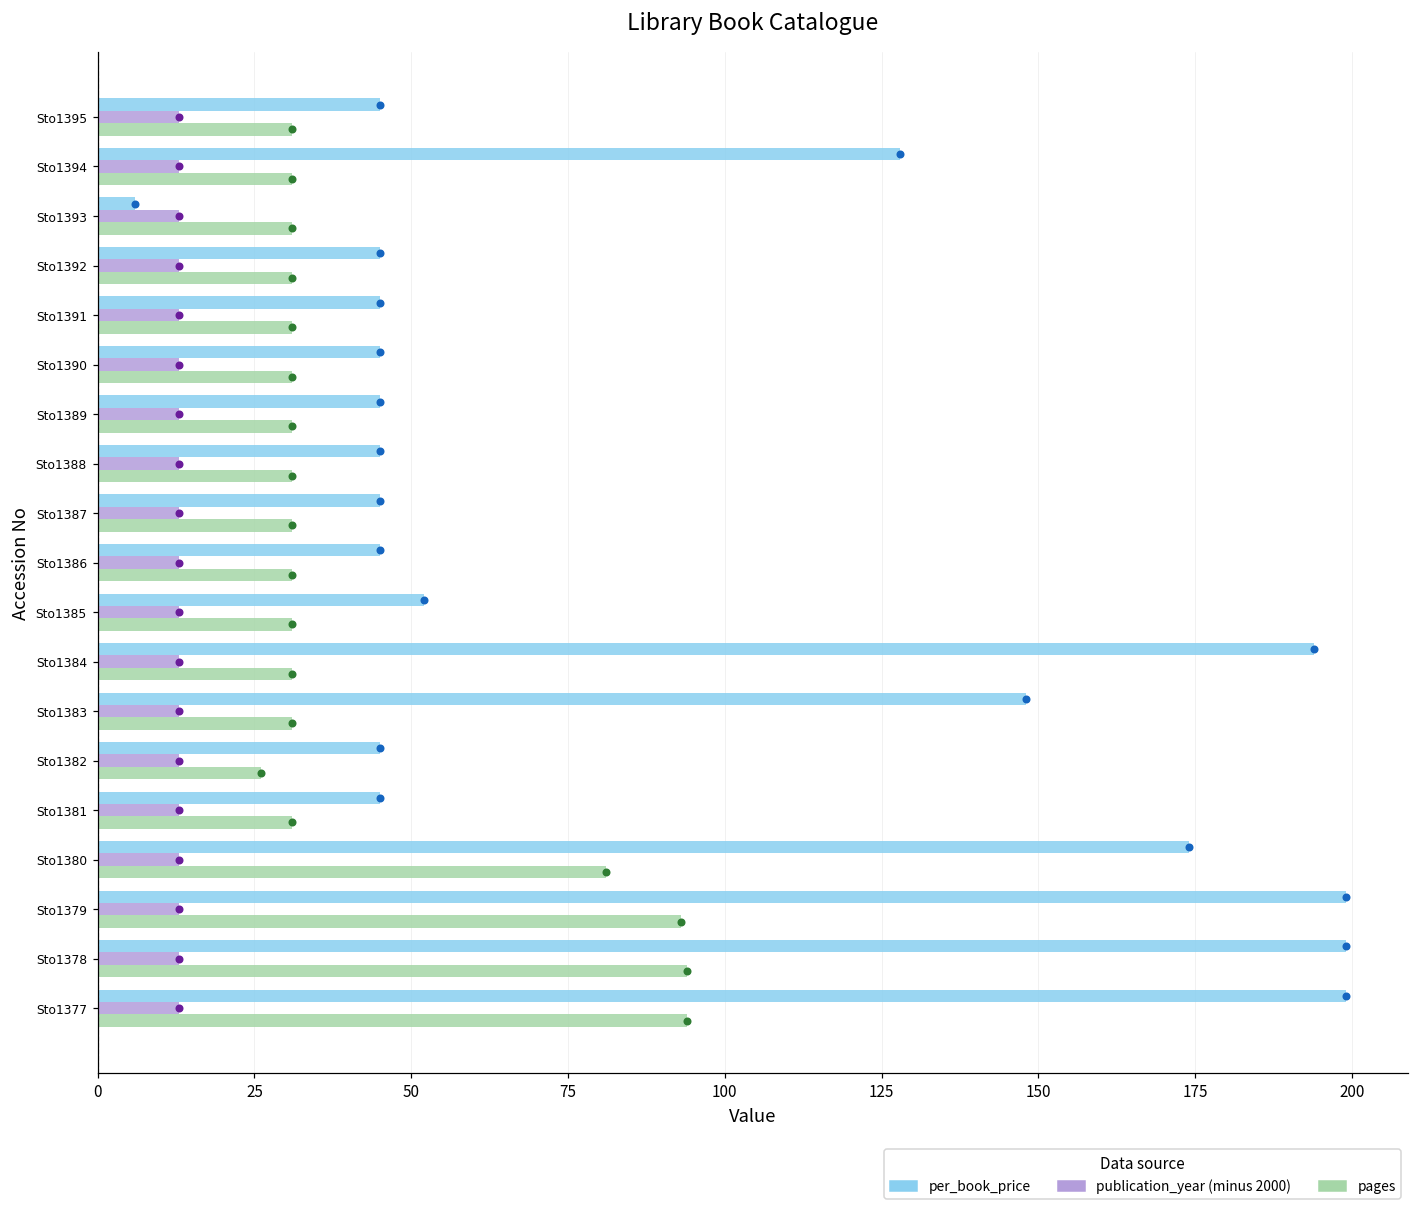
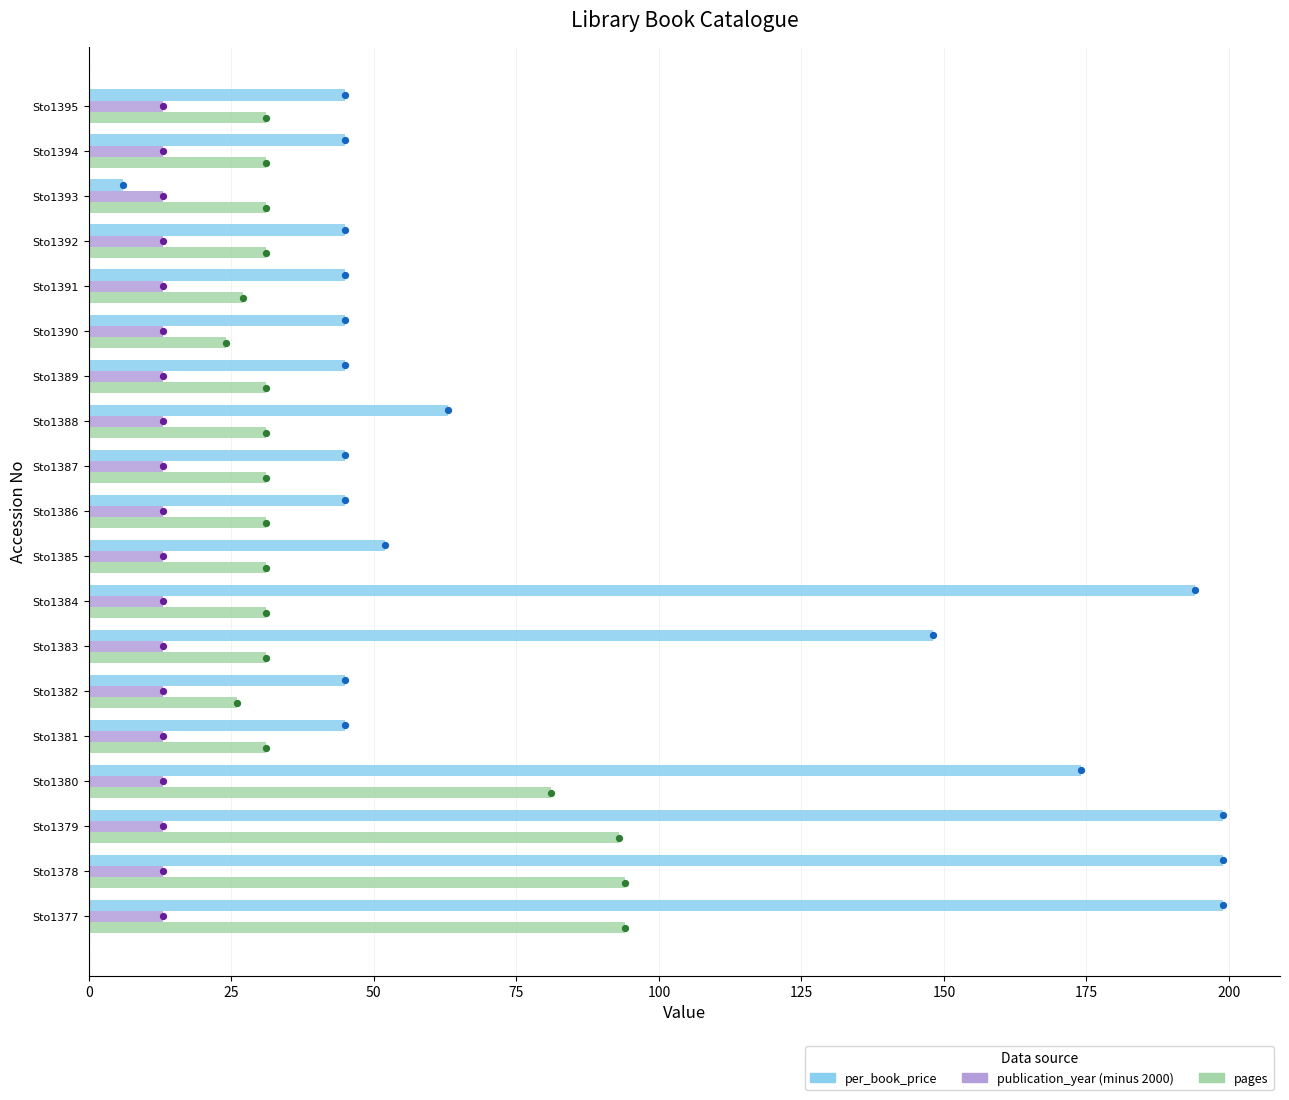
  {
    "per_book_price": {
      "Sto1395": 45,
-     "Sto1394": 128,
+     "Sto1394": 45,
      "Sto1393": 6,
      "Sto1392": 45,
      "Sto1391": 45,
      "Sto1390": 45,
      "Sto1389": 45,
-     "Sto1388": 45,
+     "Sto1388": 63,
      "Sto1387": 45,
      "Sto1386": 45,
      "Sto1385": 52,
      "Sto1384": 194,
      "Sto1383": 148,
      "Sto1382": 45,
      "Sto1381": 45,
      "Sto1380": 174,
      "Sto1379": 199,
      "Sto1378": 199,
      "Sto1377": 199
    },
    "publication_year (minus 2000)": {
      "Sto1395": 13,
      "Sto1394": 13,
      "Sto1393": 13,
      "Sto1392": 13,
      "Sto1391": 13,
      "Sto1390": 13,
      "Sto1389": 13,
      "Sto1388": 13,
      "Sto1387": 13,
      "Sto1386": 13,
      "Sto1385": 13,
      "Sto1384": 13,
      "Sto1383": 13,
      "Sto1382": 13,
      "Sto1381": 13,
      "Sto1380": 13,
      "Sto1379": 13,
      "Sto1378": 13,
      "Sto1377": 13
    },
    "pages": {
      "Sto1395": 31,
      "Sto1394": 31,
      "Sto1393": 31,
      "Sto1392": 31,
-     "Sto1391": 31,
-     "Sto1390": 31,
+     "Sto1391": 27,
+     "Sto1390": 24,
      "Sto1389": 31,
      "Sto1388": 31,
      "Sto1387": 31,
      "Sto1386": 31,
      "Sto1385": 31,
      "Sto1384": 31,
      "Sto1383": 31,
      "Sto1382": 26,
      "Sto1381": 31,
      "Sto1380": 81,
      "Sto1379": 93,
      "Sto1378": 94,
      "Sto1377": 94
    }
  }
